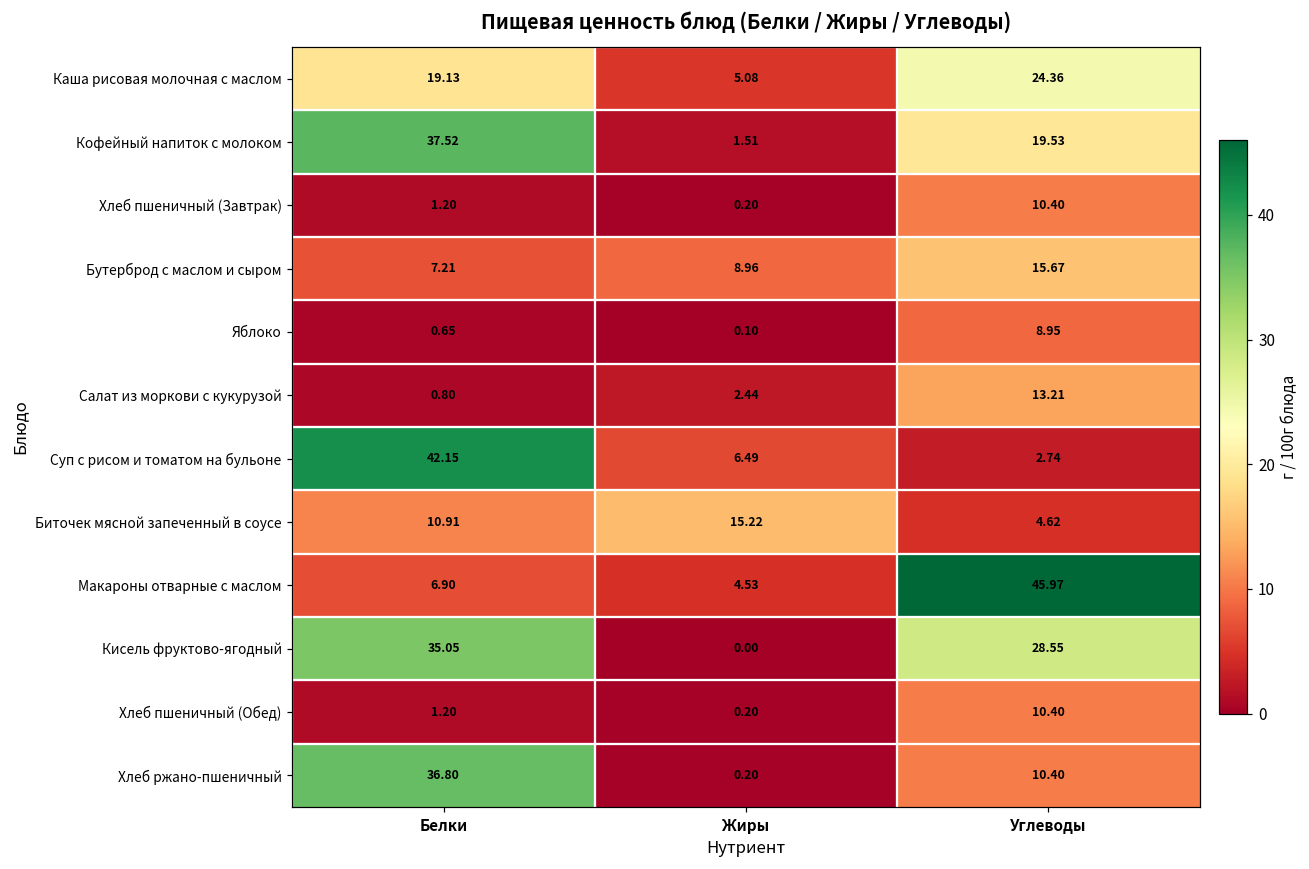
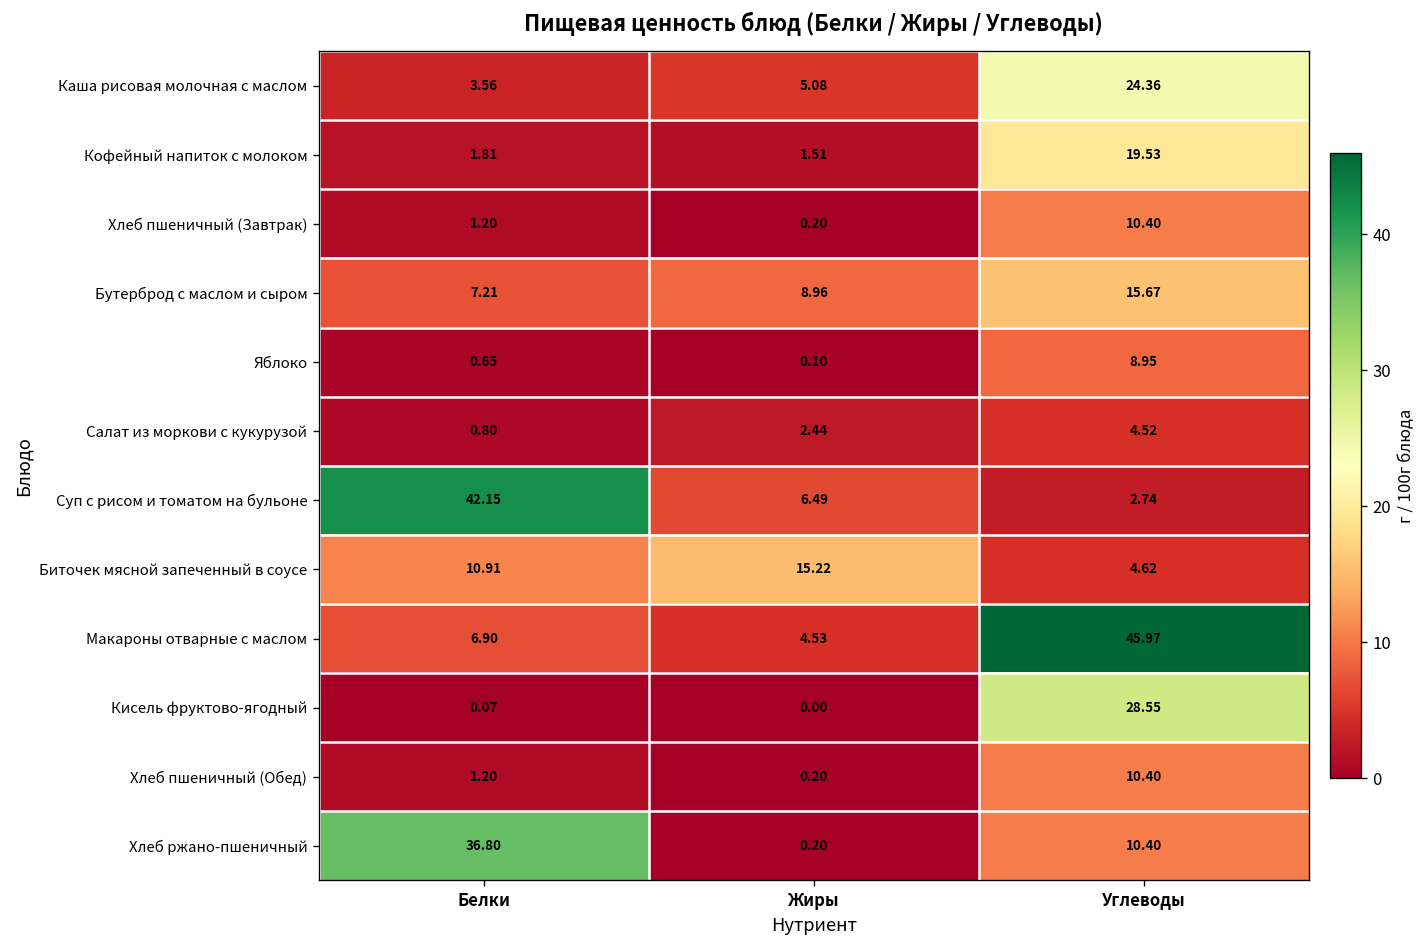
  {
    "Каша рисовая молочная с маслом": {
-     "Белки": 19.13,
+     "Белки": 3.56,
      "Жиры": 5.08,
      "Углеводы": 24.36
    },
    "Кофейный напиток с молоком": {
-     "Белки": 37.52,
+     "Белки": 1.81,
      "Жиры": 1.51,
      "Углеводы": 19.53
    },
    "Хлеб пшеничный (Завтрак)": {
      "Белки": 1.20,
      "Жиры": 0.20,
      "Углеводы": 10.40
    },
    "Бутерброд с маслом и сыром": {
      "Белки": 7.21,
      "Жиры": 8.96,
      "Углеводы": 15.67
    },
    "Яблоко": {
      "Белки": 0.65,
      "Жиры": 0.10,
      "Углеводы": 8.95
    },
    "Салат из моркови с кукурузой": {
      "Белки": 0.80,
      "Жиры": 2.44,
-     "Углеводы": 13.21
+     "Углеводы": 4.52
    },
    "Суп с рисом и томатом на бульоне": {
      "Белки": 42.15,
      "Жиры": 6.49,
      "Углеводы": 2.74
    },
    "Биточек мясной запеченный в соусе": {
      "Белки": 10.91,
      "Жиры": 15.22,
      "Углеводы": 4.62
    },
    "Макароны отварные с маслом": {
      "Белки": 6.90,
      "Жиры": 4.53,
      "Углеводы": 45.97
    },
    "Кисель фруктово-ягодный": {
-     "Белки": 35.05,
+     "Белки": 0.07,
      "Жиры": 0.00,
      "Углеводы": 28.55
    },
    "Хлеб пшеничный (Обед)": {
      "Белки": 1.20,
      "Жиры": 0.20,
      "Углеводы": 10.40
    },
    "Хлеб ржано-пшеничный": {
      "Белки": 36.80,
      "Жиры": 0.20,
      "Углеводы": 10.40
    }
  }
